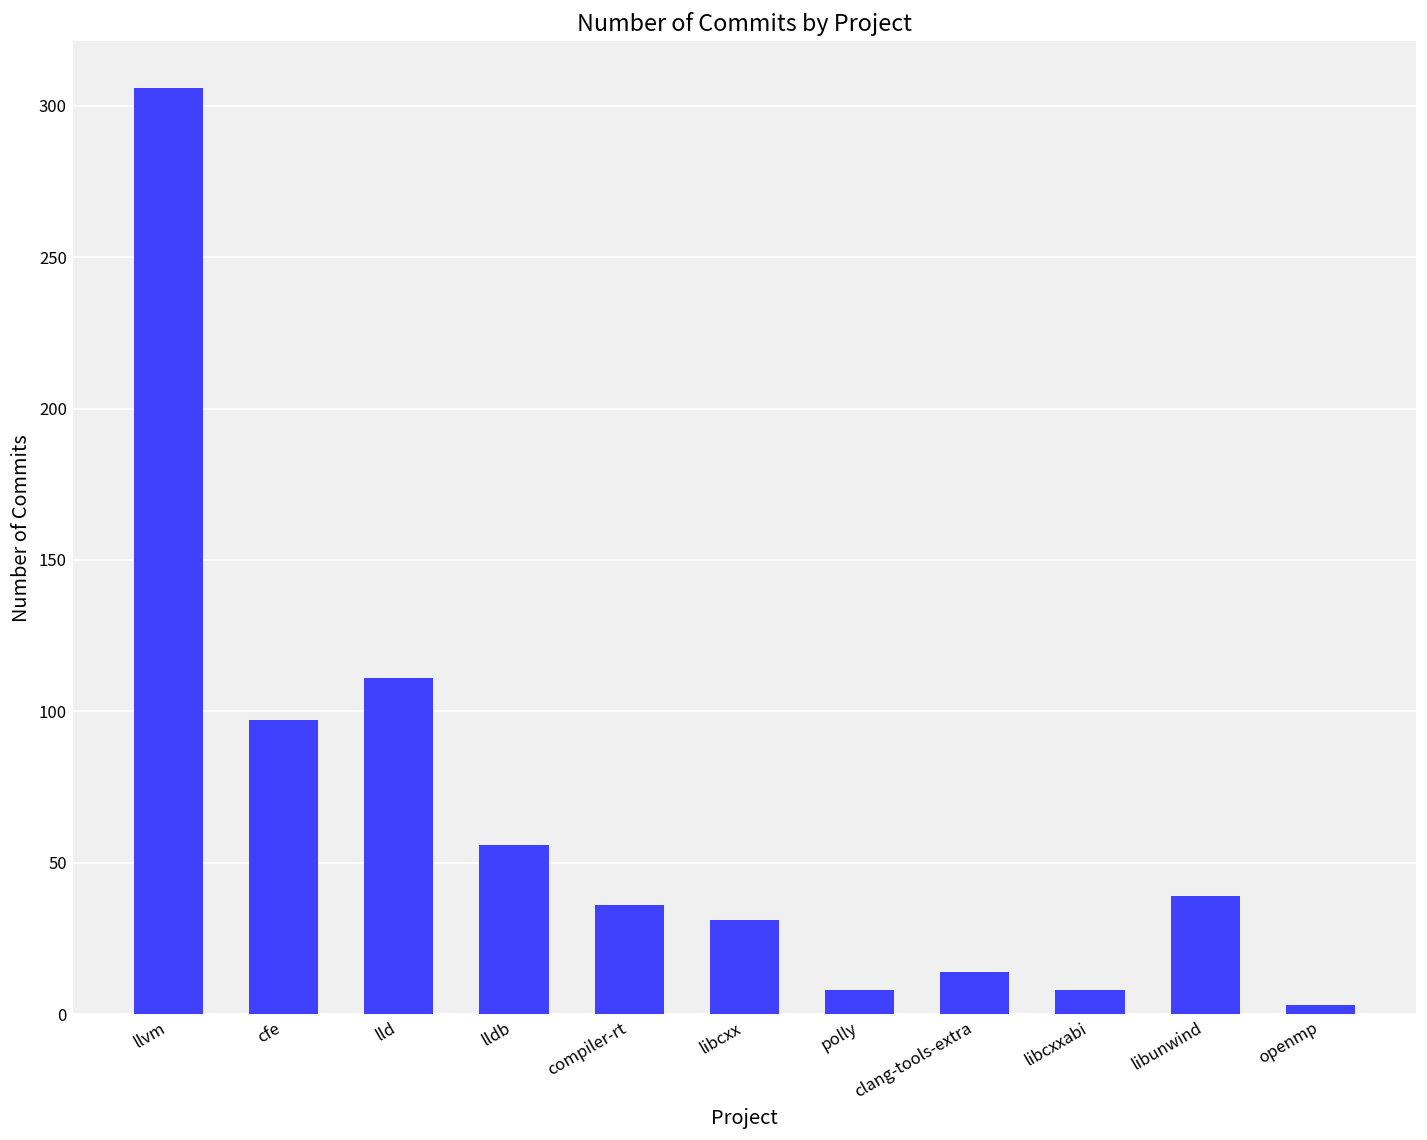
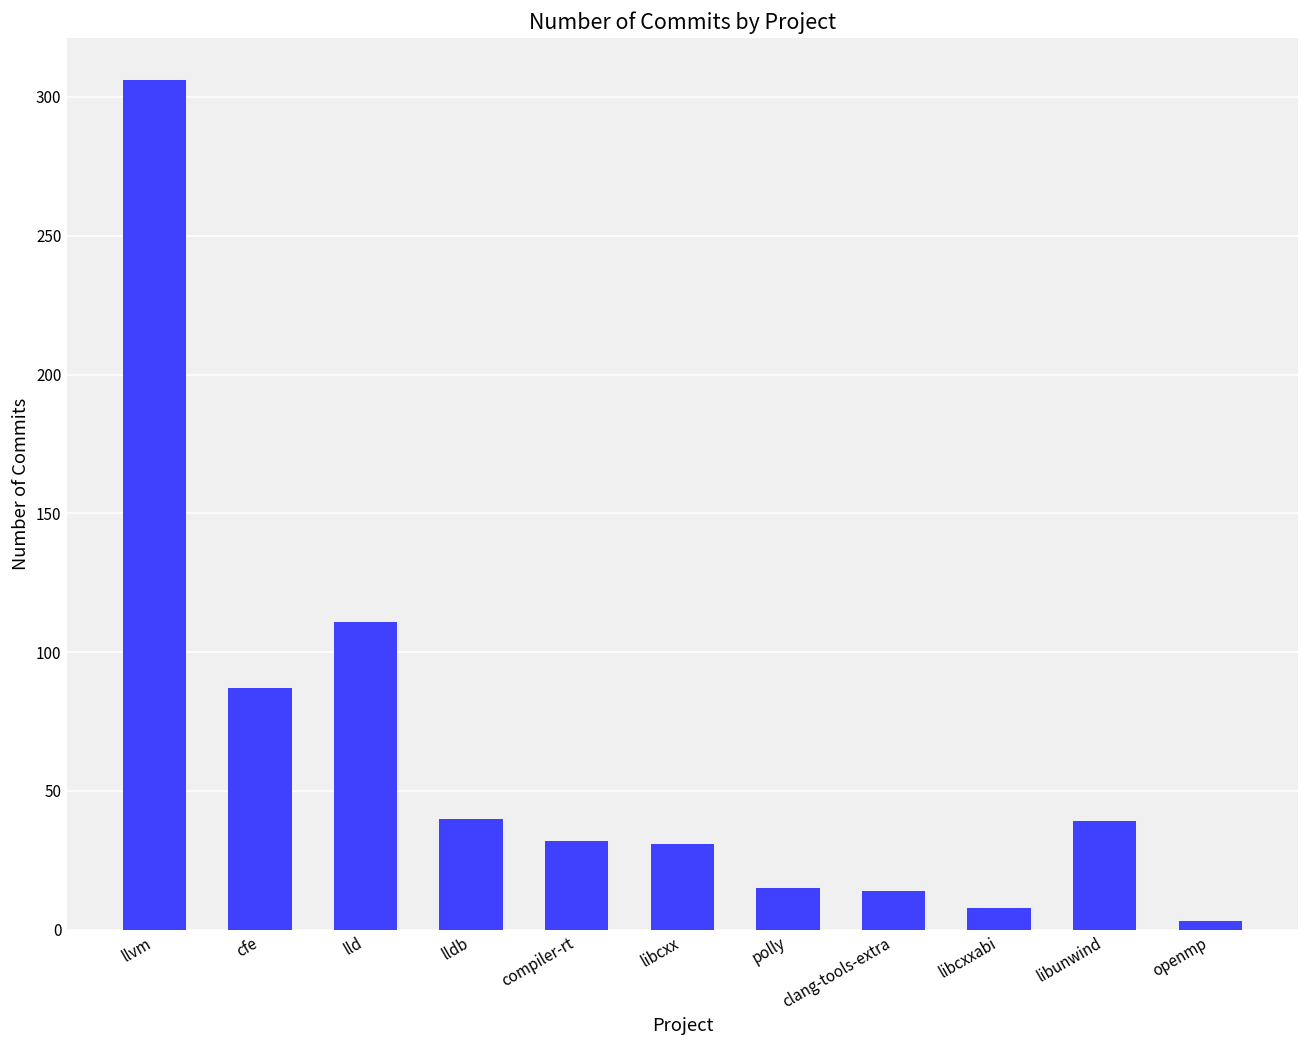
  {
    "llvm": 306,
-   "cfe": 97,
+   "cfe": 87,
    "lld": 111,
-   "lldb": 56,
-   "compiler-rt": 36,
+   "lldb": 40,
+   "compiler-rt": 32,
    "libcxx": 31,
-   "polly": 8,
+   "polly": 15,
    "clang-tools-extra": 14,
    "libcxxabi": 8,
    "libunwind": 39,
    "openmp": 3
  }
